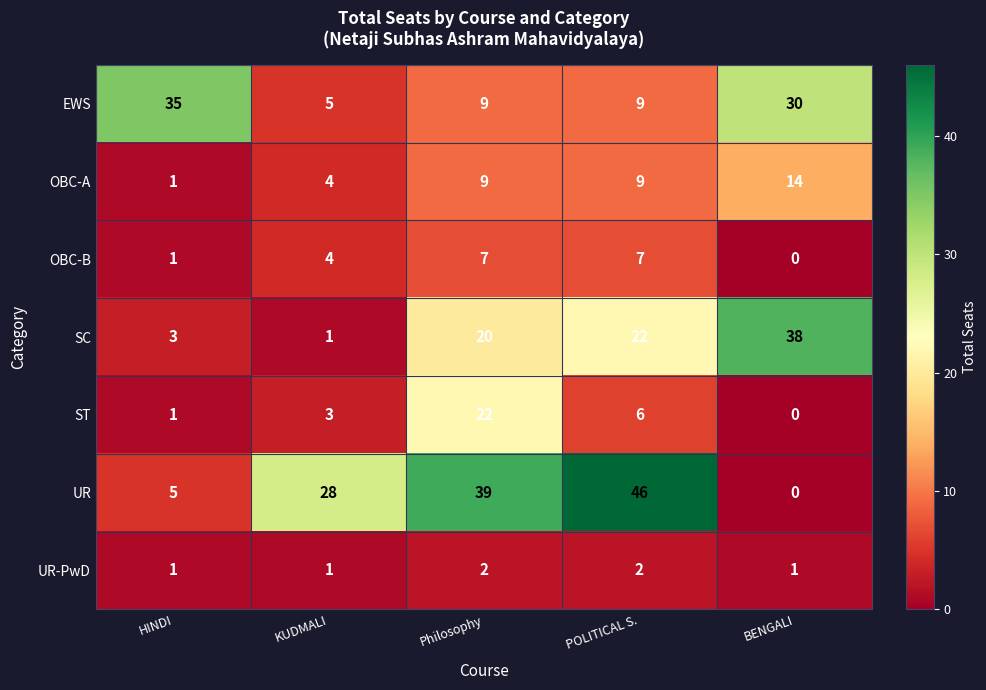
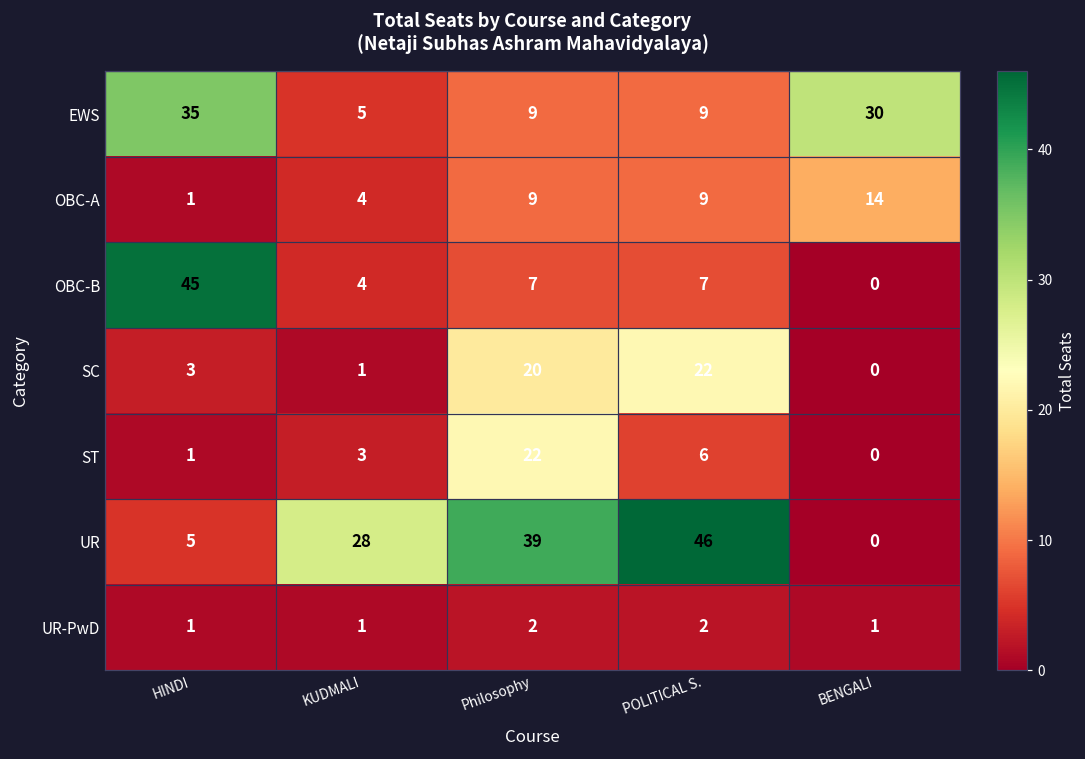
  {
    "EWS": {
      "HINDI": 35,
      "KUDMALI": 5,
      "Philosophy": 9,
      "POLITICAL S.": 9,
      "BENGALI": 30
    },
    "OBC-A": {
      "HINDI": 1,
      "KUDMALI": 4,
      "Philosophy": 9,
      "POLITICAL S.": 9,
      "BENGALI": 14
    },
    "OBC-B": {
-     "HINDI": 1,
+     "HINDI": 45,
      "KUDMALI": 4,
      "Philosophy": 7,
      "POLITICAL S.": 7,
      "BENGALI": 0
    },
    "SC": {
      "HINDI": 3,
      "KUDMALI": 1,
      "Philosophy": 20,
      "POLITICAL S.": 22,
-     "BENGALI": 38
+     "BENGALI": 0
    },
    "ST": {
      "HINDI": 1,
      "KUDMALI": 3,
      "Philosophy": 22,
      "POLITICAL S.": 6,
      "BENGALI": 0
    },
    "UR": {
      "HINDI": 5,
      "KUDMALI": 28,
      "Philosophy": 39,
      "POLITICAL S.": 46,
      "BENGALI": 0
    },
    "UR-PwD": {
      "HINDI": 1,
      "KUDMALI": 1,
      "Philosophy": 2,
      "POLITICAL S.": 2,
      "BENGALI": 1
    }
  }
